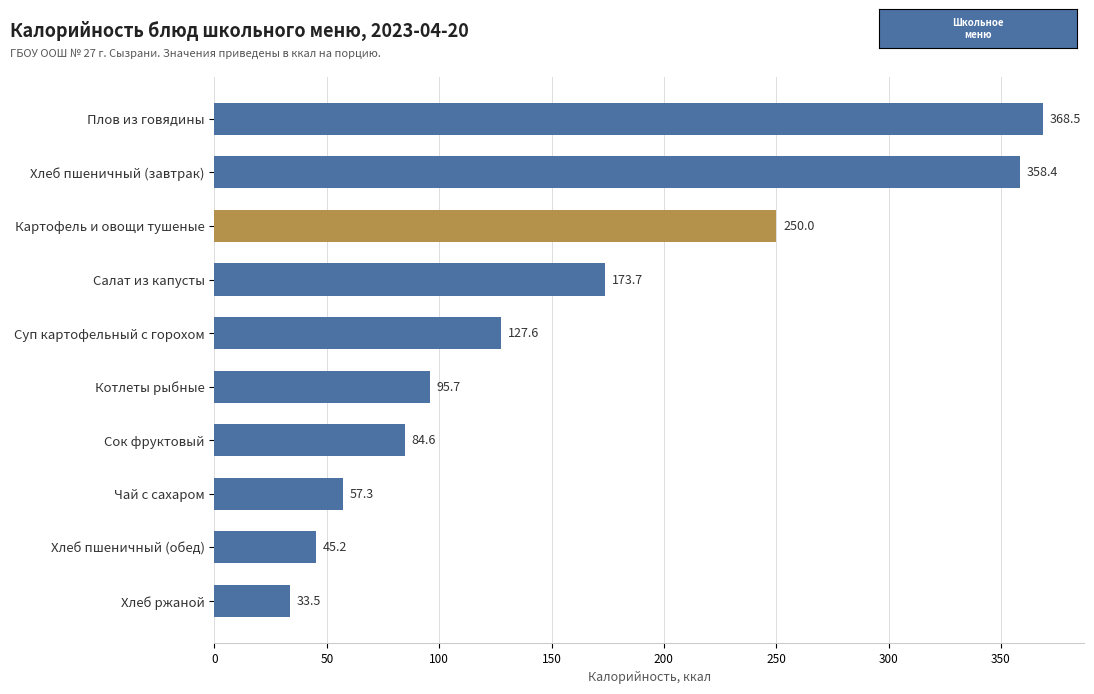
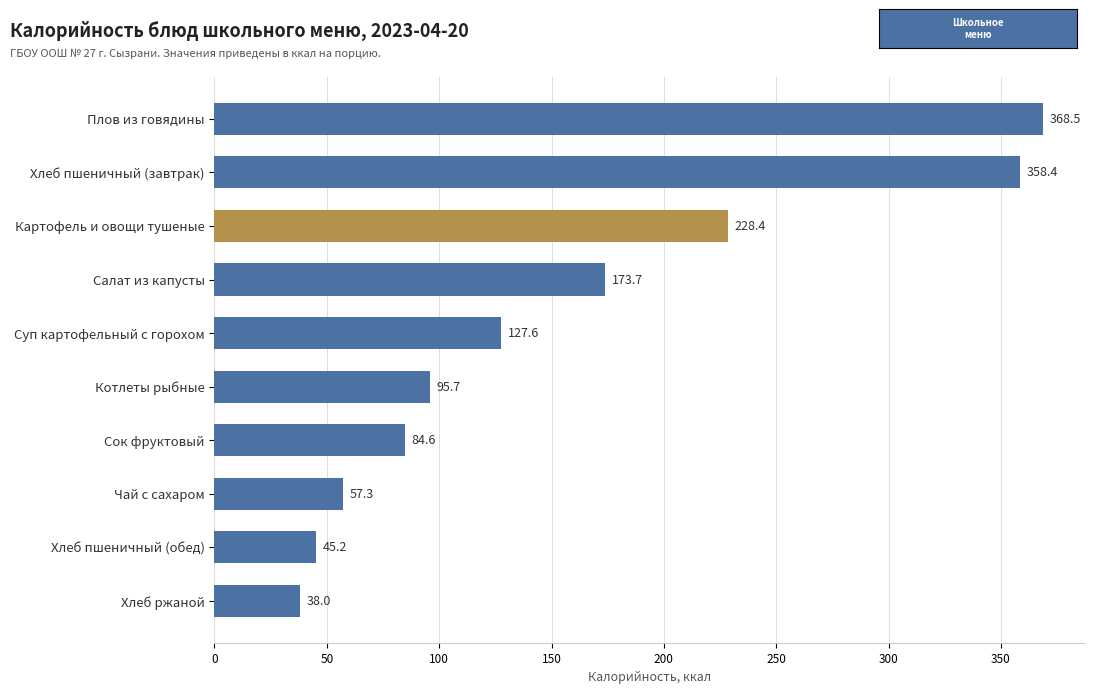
  {
    "Плов из говядины": 368.5,
    "Хлеб пшеничный (завтрак)": 358.4,
-   "Картофель и овощи тушеные": 250.0,
+   "Картофель и овощи тушеные": 228.4,
    "Салат из капусты": 173.7,
    "Суп картофельный с горохом": 127.6,
    "Котлеты рыбные": 95.7,
    "Сок фруктовый": 84.6,
    "Чай с сахаром": 57.3,
    "Хлеб пшеничный (обед)": 45.2,
-   "Хлеб ржаной": 33.5
+   "Хлеб ржаной": 38.0
  }
